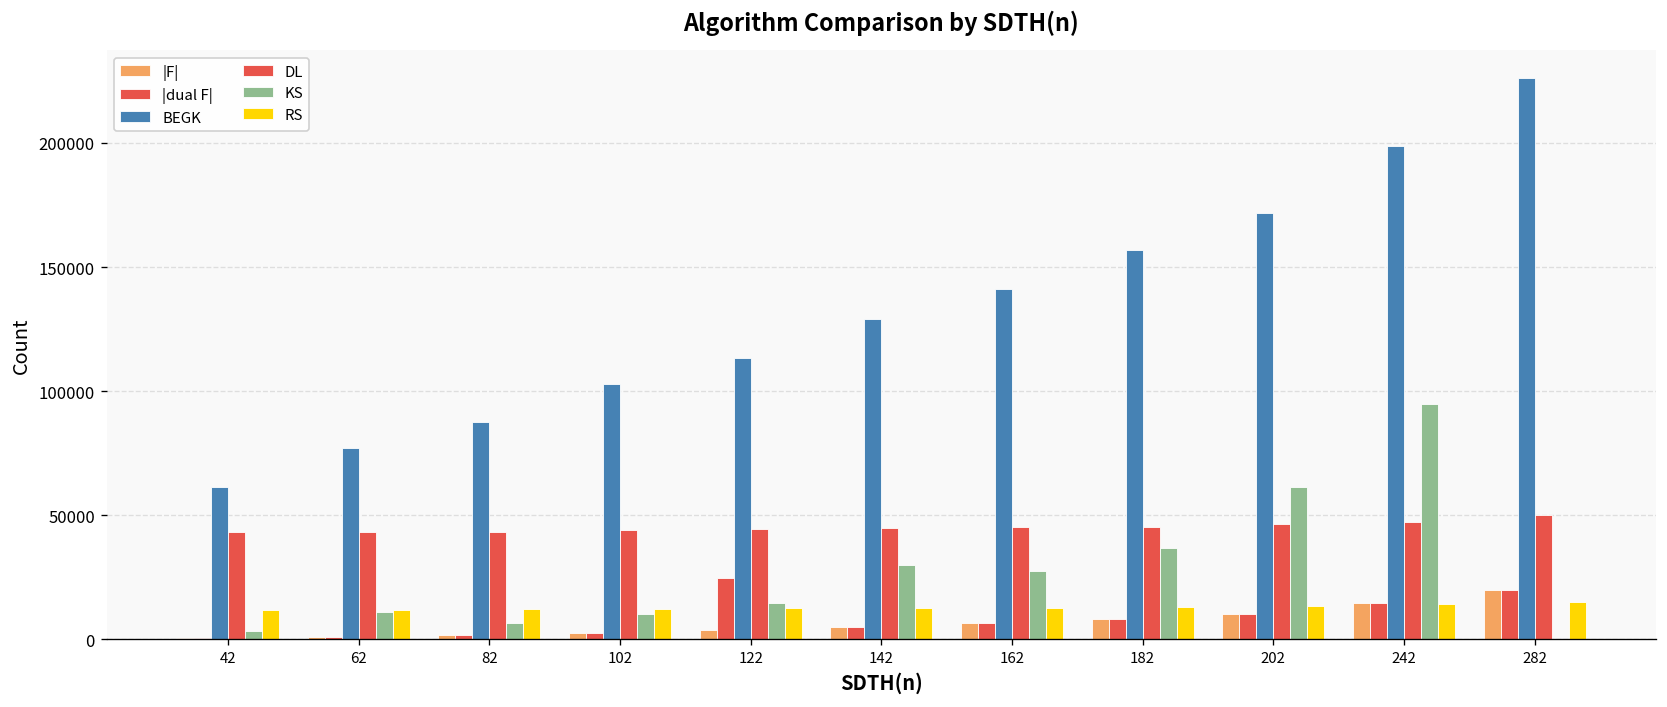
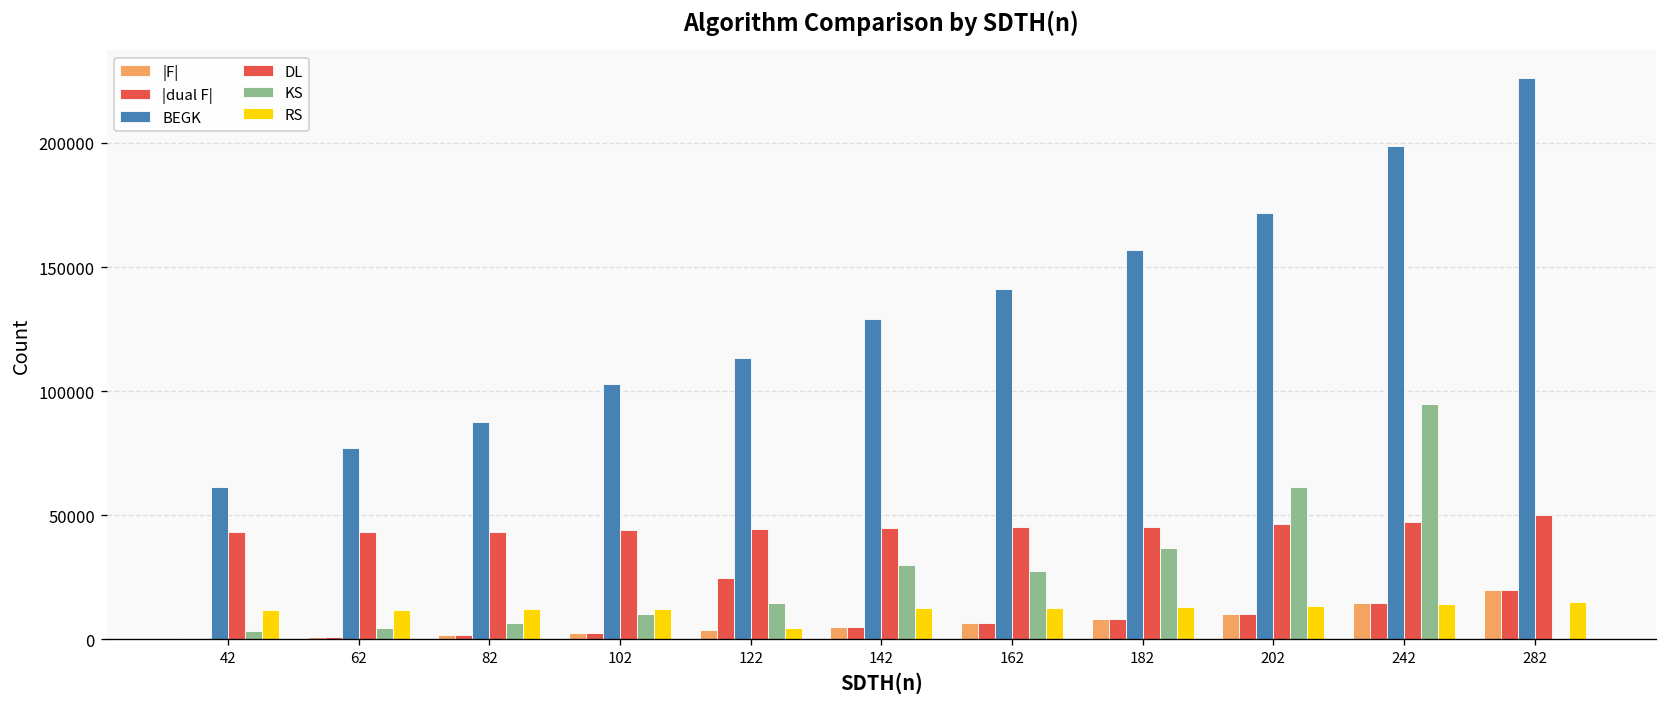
  {
    "|F|": {
      "82": 2000,
      "102": 3000,
      "122": 4000,
      "142": 5000,
      "162": 6000,
      "182": 8000,
      "202": 10000,
      "242": 15000,
      "282": 20000
    },
    "BEGK": {
      "42": 62000,
      "62": 77000,
      "82": 87000,
      "102": 103000,
      "122": 113000,
      "142": 129000,
      "162": 141000,
      "182": 157000,
      "202": 172000,
      "242": 199000,
      "282": 226000
    },
    "KS": {
      "42": 3000,
-     "62": 11000,
+     "62": 5000,
      "82": 7000,
      "102": 10000,
      "122": 15000,
      "142": 30000,
      "162": 28000,
      "182": 37000,
      "202": 61000,
      "242": 95000,
      "282": 0
    },
    "RS": {
      "42": 12000,
      "62": 12000,
      "82": 12000,
      "102": 12000,
-     "122": 12000,
+     "122": 5000,
      "142": 13000,
      "162": 13000,
      "182": 13000,
      "202": 13000,
      "242": 14000,
      "282": 15000
    }
  }
